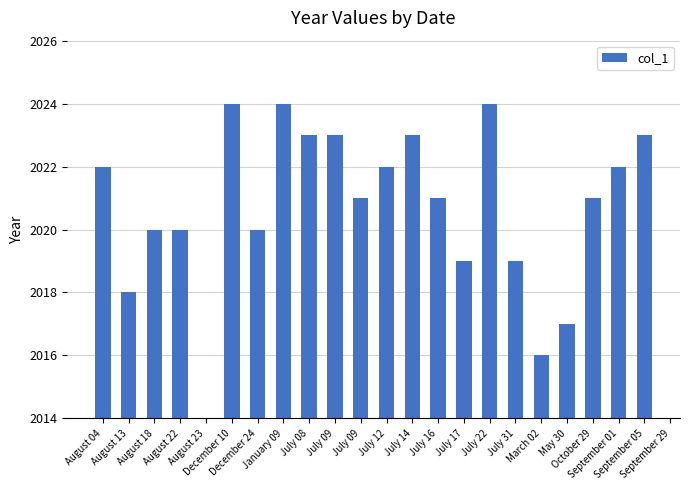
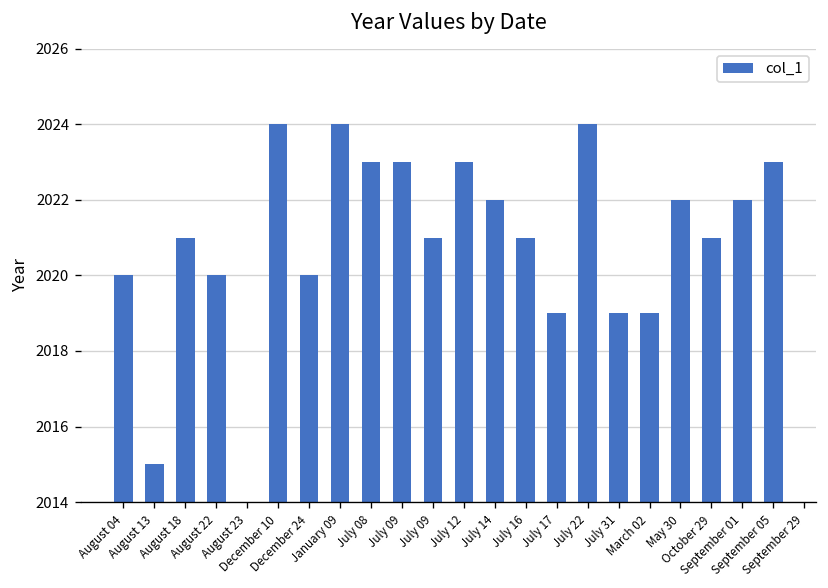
  {
-   "August 04": 2022,
-   "August 13": 2018,
-   "August 18": 2020,
+   "August 04": 2020,
+   "August 13": 2015,
+   "August 18": 2021,
    "August 22": 2020,
    "August 23": 2014,
    "December 10": 2024,
    "December 24": 2020,
    "January 09": 2024,
    "July 08": 2023,
-   "July 12": 2022,
-   "July 14": 2023,
+   "July 12": 2023,
+   "July 14": 2022,
    "July 16": 2021,
    "July 17": 2019,
    "July 22": 2024,
    "July 31": 2019,
-   "March 02": 2016,
-   "May 30": 2017,
+   "March 02": 2019,
+   "May 30": 2022,
    "October 29": 2021,
    "September 01": 2022,
    "September 05": 2023
  }
